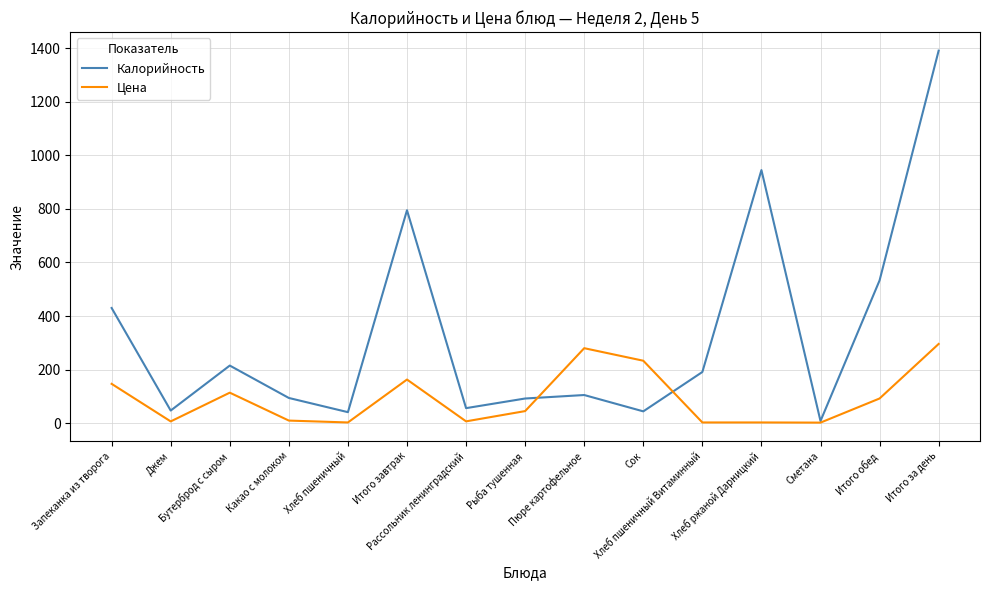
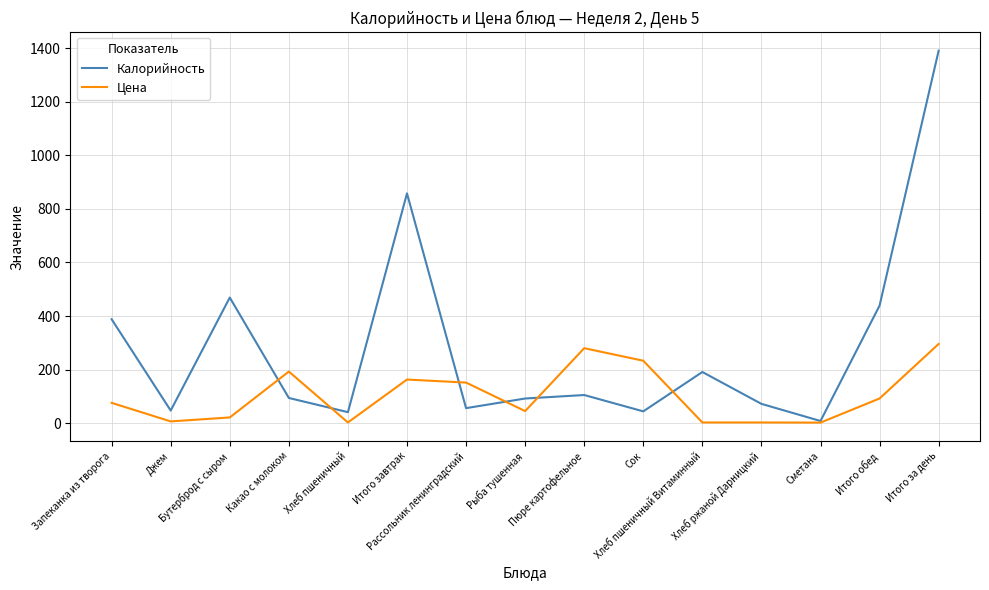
  {
    "Калорийность": {
-     "Запеканка из творога": 430,
+     "Запеканка из творога": 390,
      "Джем": 50,
-     "Бутерброд с сыром": 220,
+     "Бутерброд с сыром": 470,
      "Какао с молоком": 90,
      "Хлеб пшеничный": 40,
-     "Итого завтрак": 800,
+     "Итого завтрак": 860,
      "Рассольник ленинградский": 60,
      "Рыба тушенная": 90,
      "Пюре картофельное": 110,
      "Сок": 40,
      "Хлеб пшеничный Витаминный": 190,
-     "Хлеб ржаной Дарницкий": 950,
-     "Итого обед": 530,
+     "Хлеб ржаной Дарницкий": 70,
+     "Итого обед": 440,
      "Итого за день": 1390
    },
    "Цена": {
-     "Запеканка из творога": 150,
+     "Запеканка из творога": 80,
      "Джем": 10,
-     "Бутерброд с сыром": 110,
-     "Какао с молоком": 10,
+     "Бутерброд с сыром": 20,
+     "Какао с молоком": 190,
      "Хлеб пшеничный": 0,
      "Итого завтрак": 160,
-     "Рассольник ленинградский": 10,
+     "Рассольник ленинградский": 150,
      "Рыба тушенная": 50,
      "Пюре картофельное": 280,
      "Сок": 230,
      "Хлеб пшеничный Витаминный": 0,
      "Хлеб ржаной Дарницкий": 0,
      "Итого обед": 90,
      "Итого за день": 300
    }
  }
